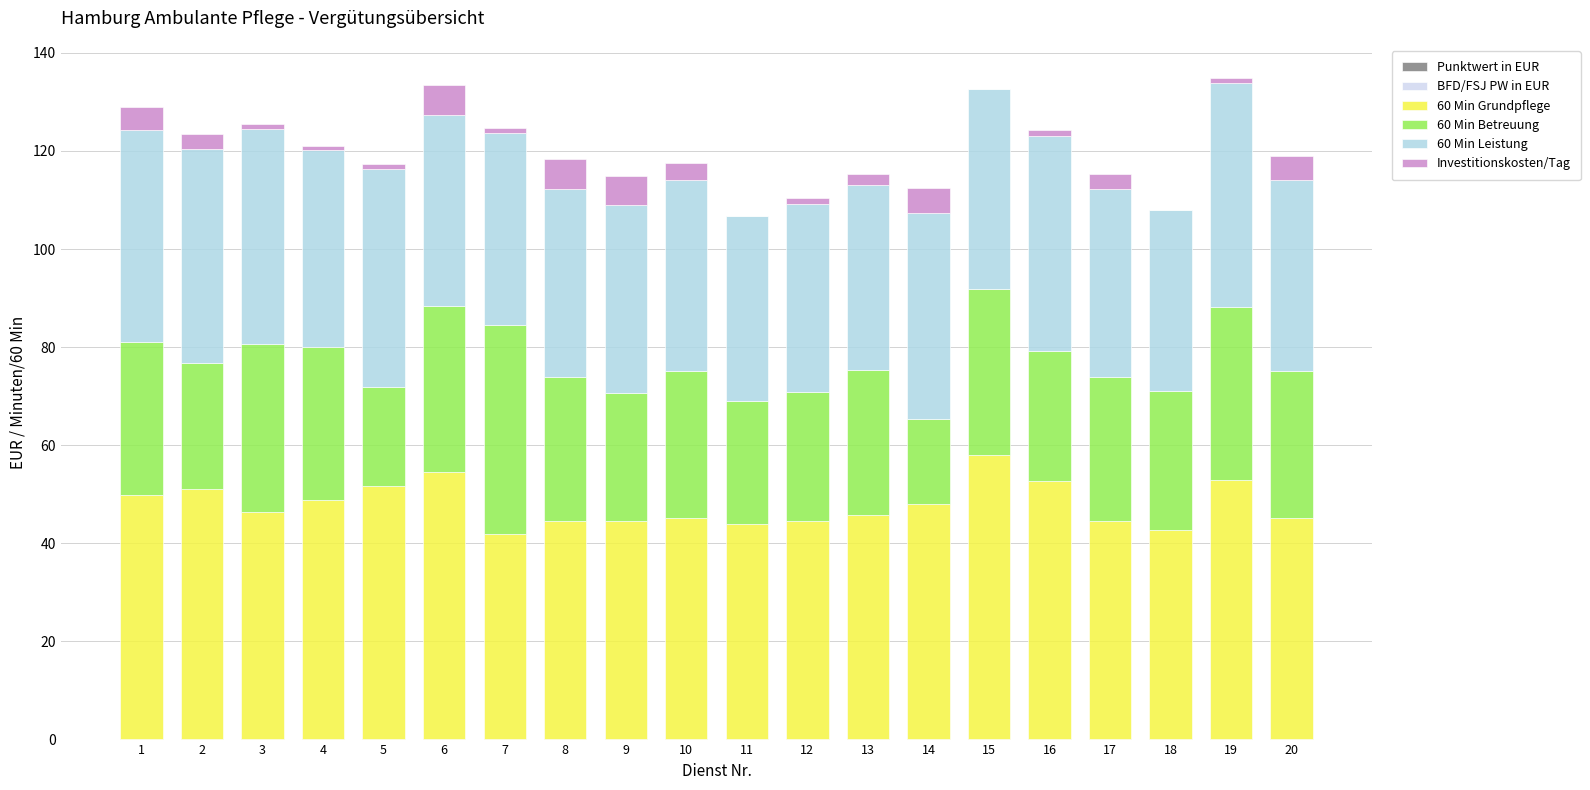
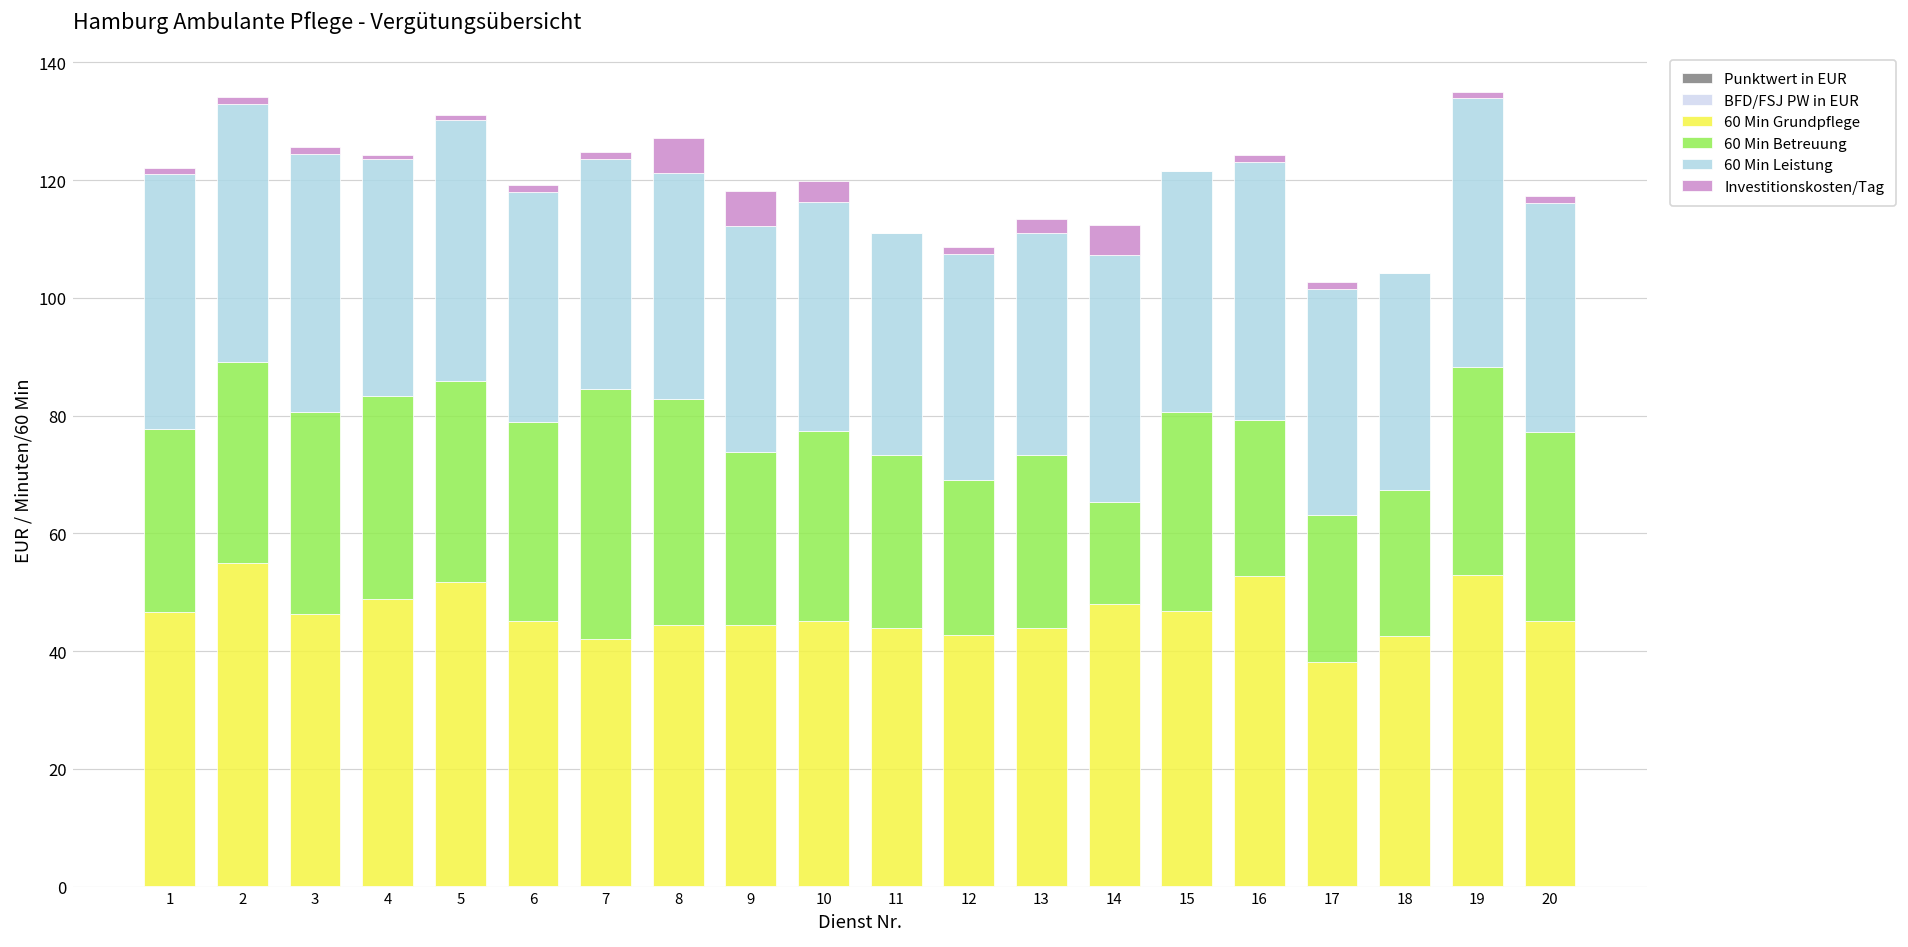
  {
    "60 Min Grundpflege": {
-     "1": 50,
-     "2": 51,
+     "1": 47,
+     "2": 55,
      "3": 46,
      "4": 49,
      "5": 52,
-     "6": 54,
+     "6": 45,
      "7": 42,
      "8": 44,
      "9": 44,
      "10": 45,
      "11": 44,
-     "12": 44,
-     "13": 46,
+     "12": 43,
+     "13": 44,
      "14": 48,
-     "15": 58,
+     "15": 47,
      "16": 53,
-     "17": 44,
+     "17": 38,
      "18": 43,
      "19": 53,
      "20": 45
    },
    "60 Min Betreuung": {
      "1": 31,
-     "2": 26,
+     "2": 34,
      "3": 34,
-     "4": 31,
-     "5": 20,
+     "4": 35,
+     "5": 34,
      "6": 34,
      "7": 43,
-     "8": 29,
-     "9": 26,
-     "10": 30,
-     "11": 25,
+     "8": 38,
+     "9": 29,
+     "10": 32,
+     "11": 29,
      "12": 26,
      "13": 29,
      "14": 17,
      "15": 34,
      "16": 27,
-     "17": 29,
-     "18": 28,
+     "17": 25,
+     "18": 25,
      "19": 35,
-     "20": 30
+     "20": 32
    },
    "Investitionskosten/Tag": {
-     "1": 5,
-     "2": 3,
+     "1": 1,
+     "2": 1,
      "3": 1,
      "4": 1,
      "5": 1,
-     "6": 6,
+     "6": 1,
      "7": 1,
      "8": 6,
      "9": 6,
      "10": 3,
      "11": 0,
      "12": 1,
      "13": 2,
      "14": 5,
      "15": 0,
      "16": 1,
-     "17": 3,
+     "17": 1,
      "18": 0,
      "19": 1,
-     "20": 5
+     "20": 1
    }
  }
